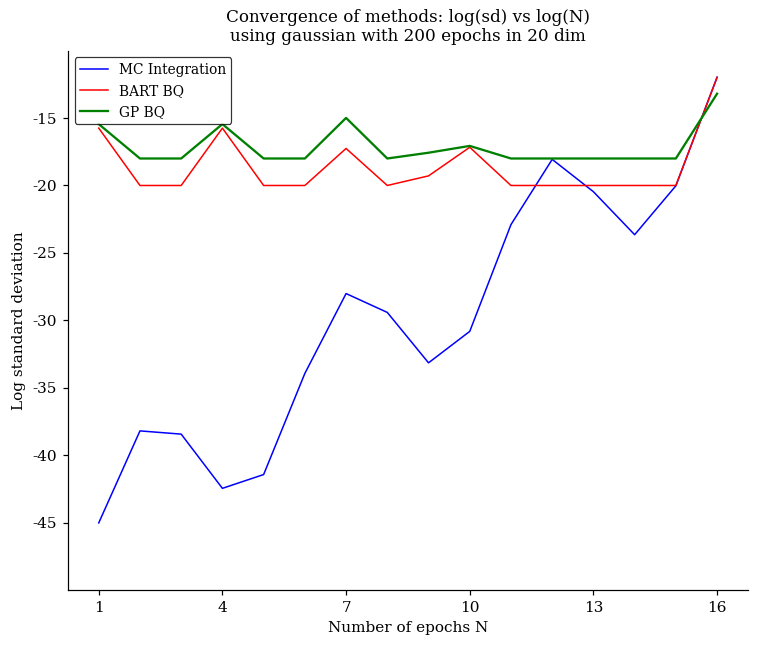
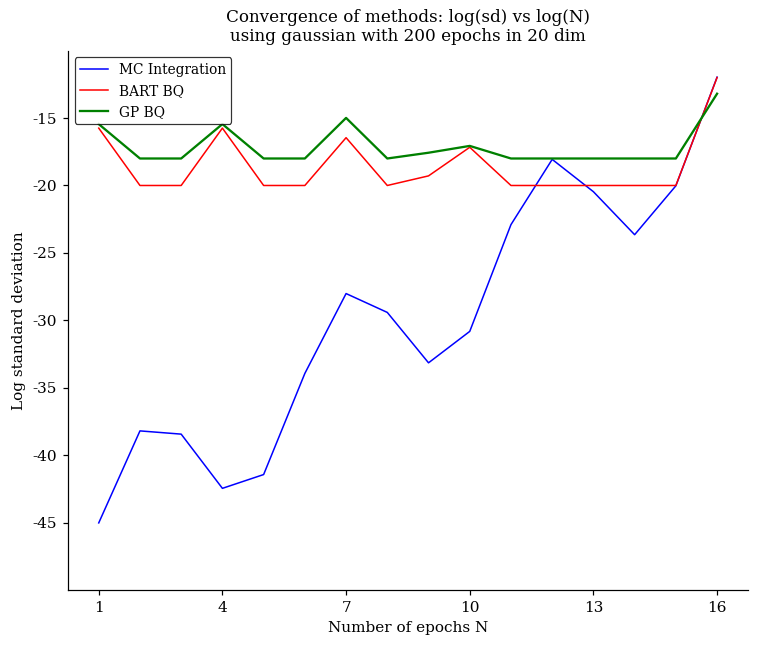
  {
    "MC Integration": {
      "1": -45.0,
      "4": -42.4,
      "7": -28.0,
      "10": -30.8,
      "13": -20.5
    },
    "BART BQ": {
      "1": -15.8,
      "4": -15.8,
-     "7": -17.3,
+     "7": -16.5,
      "13": -20.0
    },
    "GP BQ": {
      "7": -15.0,
      "13": -18.0,
      "16": -13.2
    }
  }
